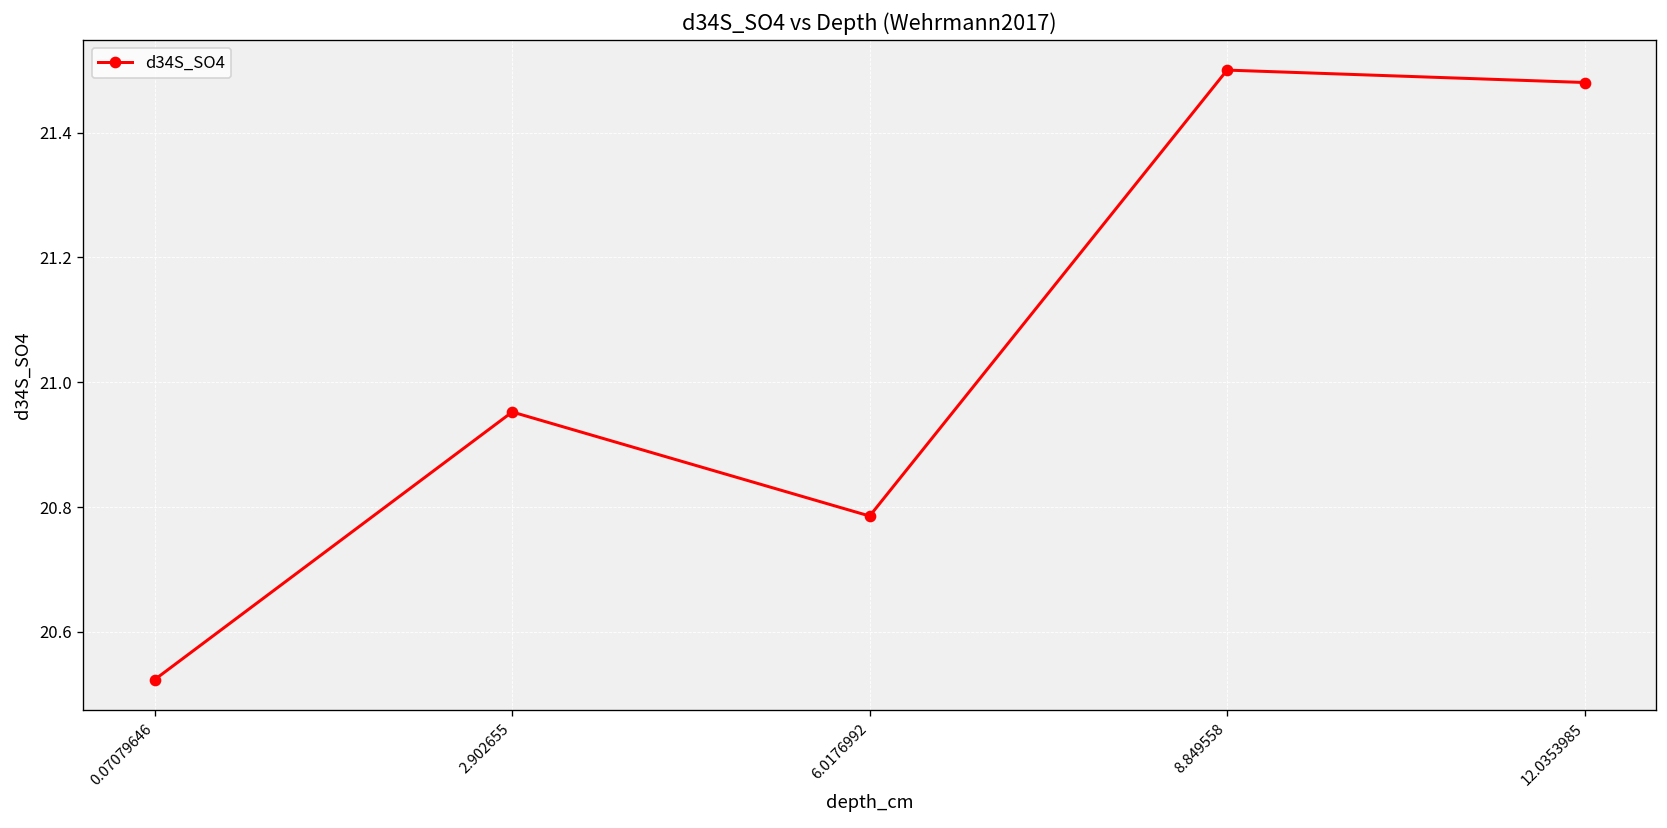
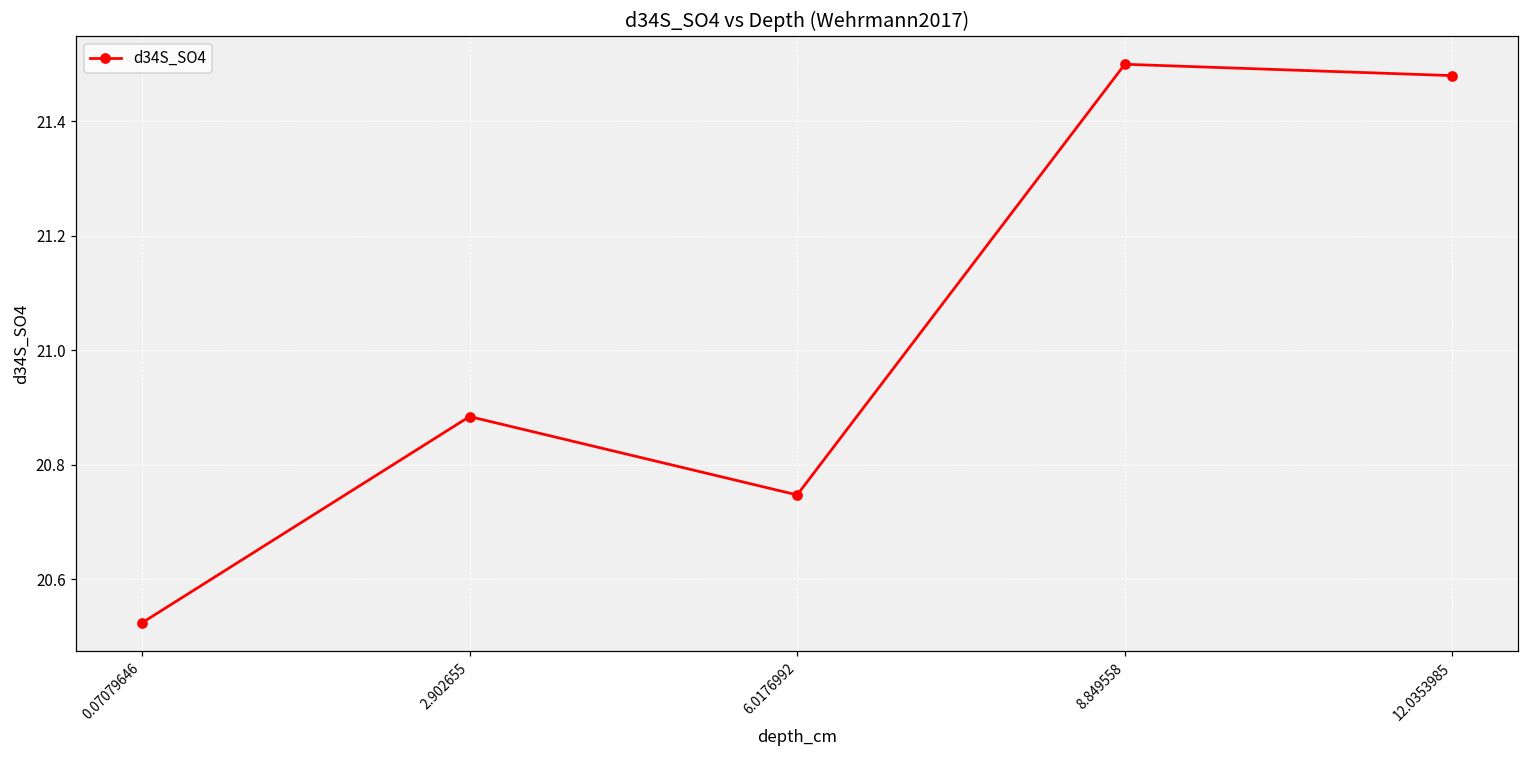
  {
    "0.07079646": 20.52,
-   "2.902655": 20.95,
-   "6.0176992": 20.79,
+   "2.902655": 20.88,
+   "6.0176992": 20.75,
    "8.849558": 21.50,
    "12.0353985": 21.48
  }
